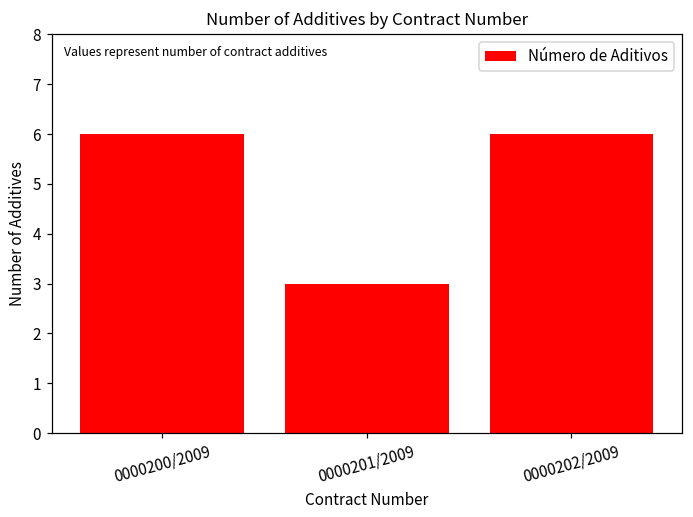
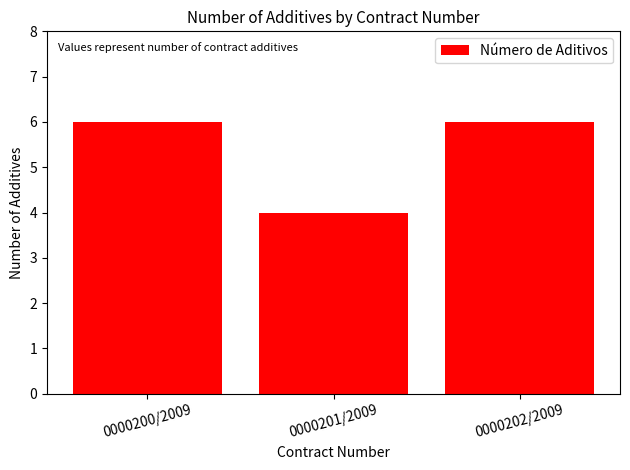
  {
    "0000200/2009": 6,
-   "0000201/2009": 3,
+   "0000201/2009": 4,
    "0000202/2009": 6
  }
